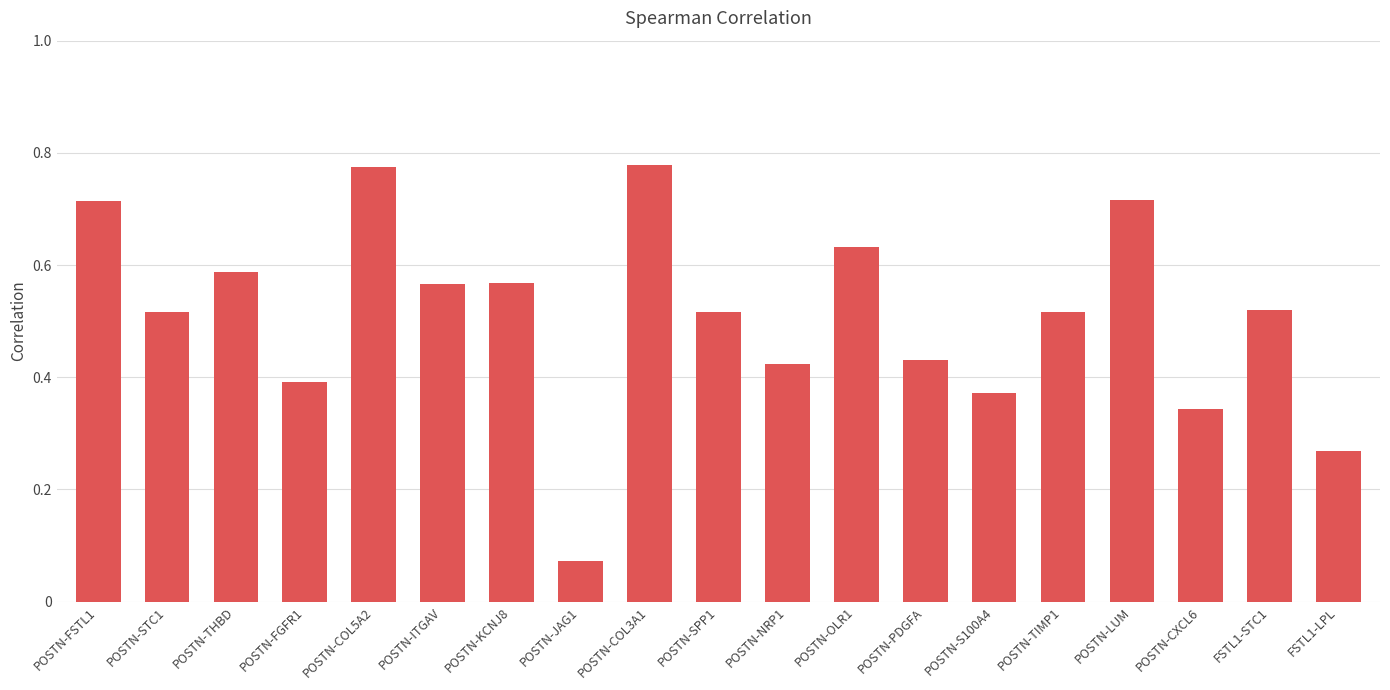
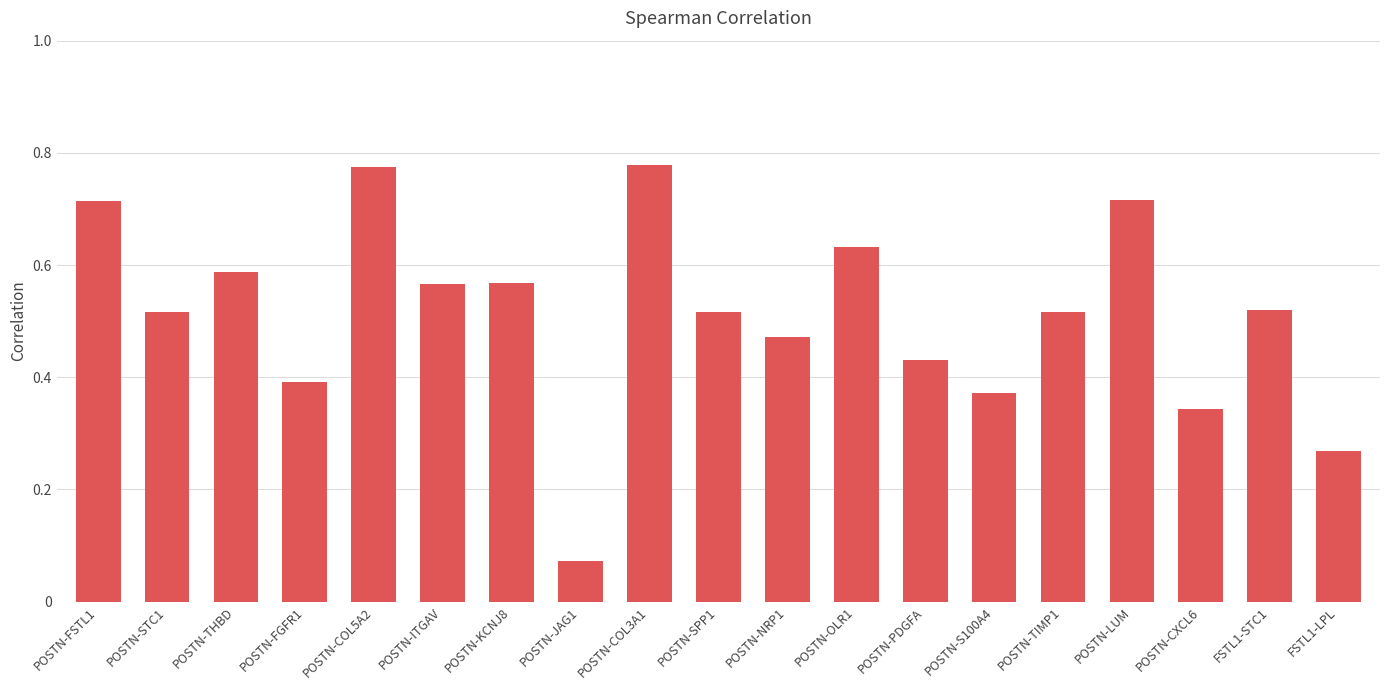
  {
    "POSTN-FSTL1": 0.71,
    "POSTN-STC1": 0.52,
    "POSTN-THBD": 0.59,
    "POSTN-FGFR1": 0.39,
    "POSTN-COL5A2": 0.78,
    "POSTN-ITGAV": 0.57,
    "POSTN-KCNJ8": 0.57,
    "POSTN-JAG1": 0.07,
    "POSTN-COL3A1": 0.78,
    "POSTN-SPP1": 0.52,
-   "POSTN-NRP1": 0.42,
+   "POSTN-NRP1": 0.47,
    "POSTN-OLR1": 0.63,
    "POSTN-PDGFA": 0.43,
    "POSTN-S100A4": 0.37,
    "POSTN-TIMP1": 0.52,
    "POSTN-LUM": 0.72,
    "POSTN-CXCL6": 0.34,
    "FSTL1-STC1": 0.52,
    "FSTL1-LPL": 0.27
  }
